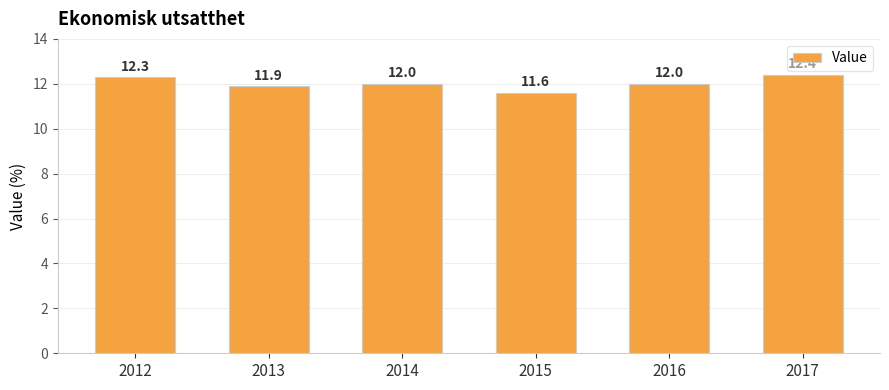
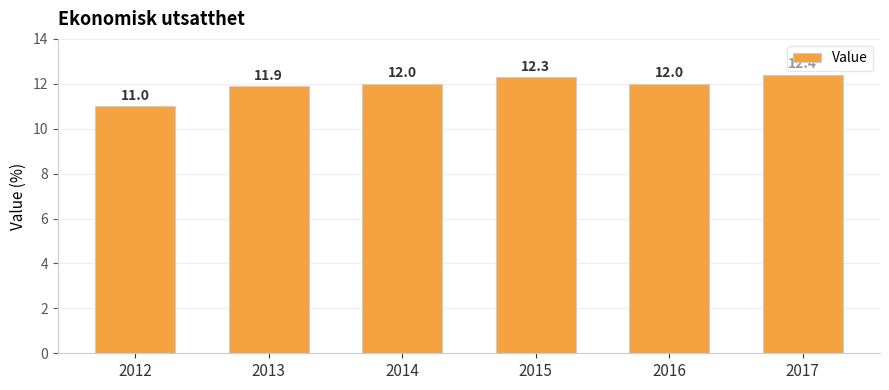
  {
-   "2012": 12.3,
+   "2012": 11.0,
    "2013": 11.9,
    "2014": 12.0,
-   "2015": 11.6,
+   "2015": 12.3,
    "2016": 12.0
  }
